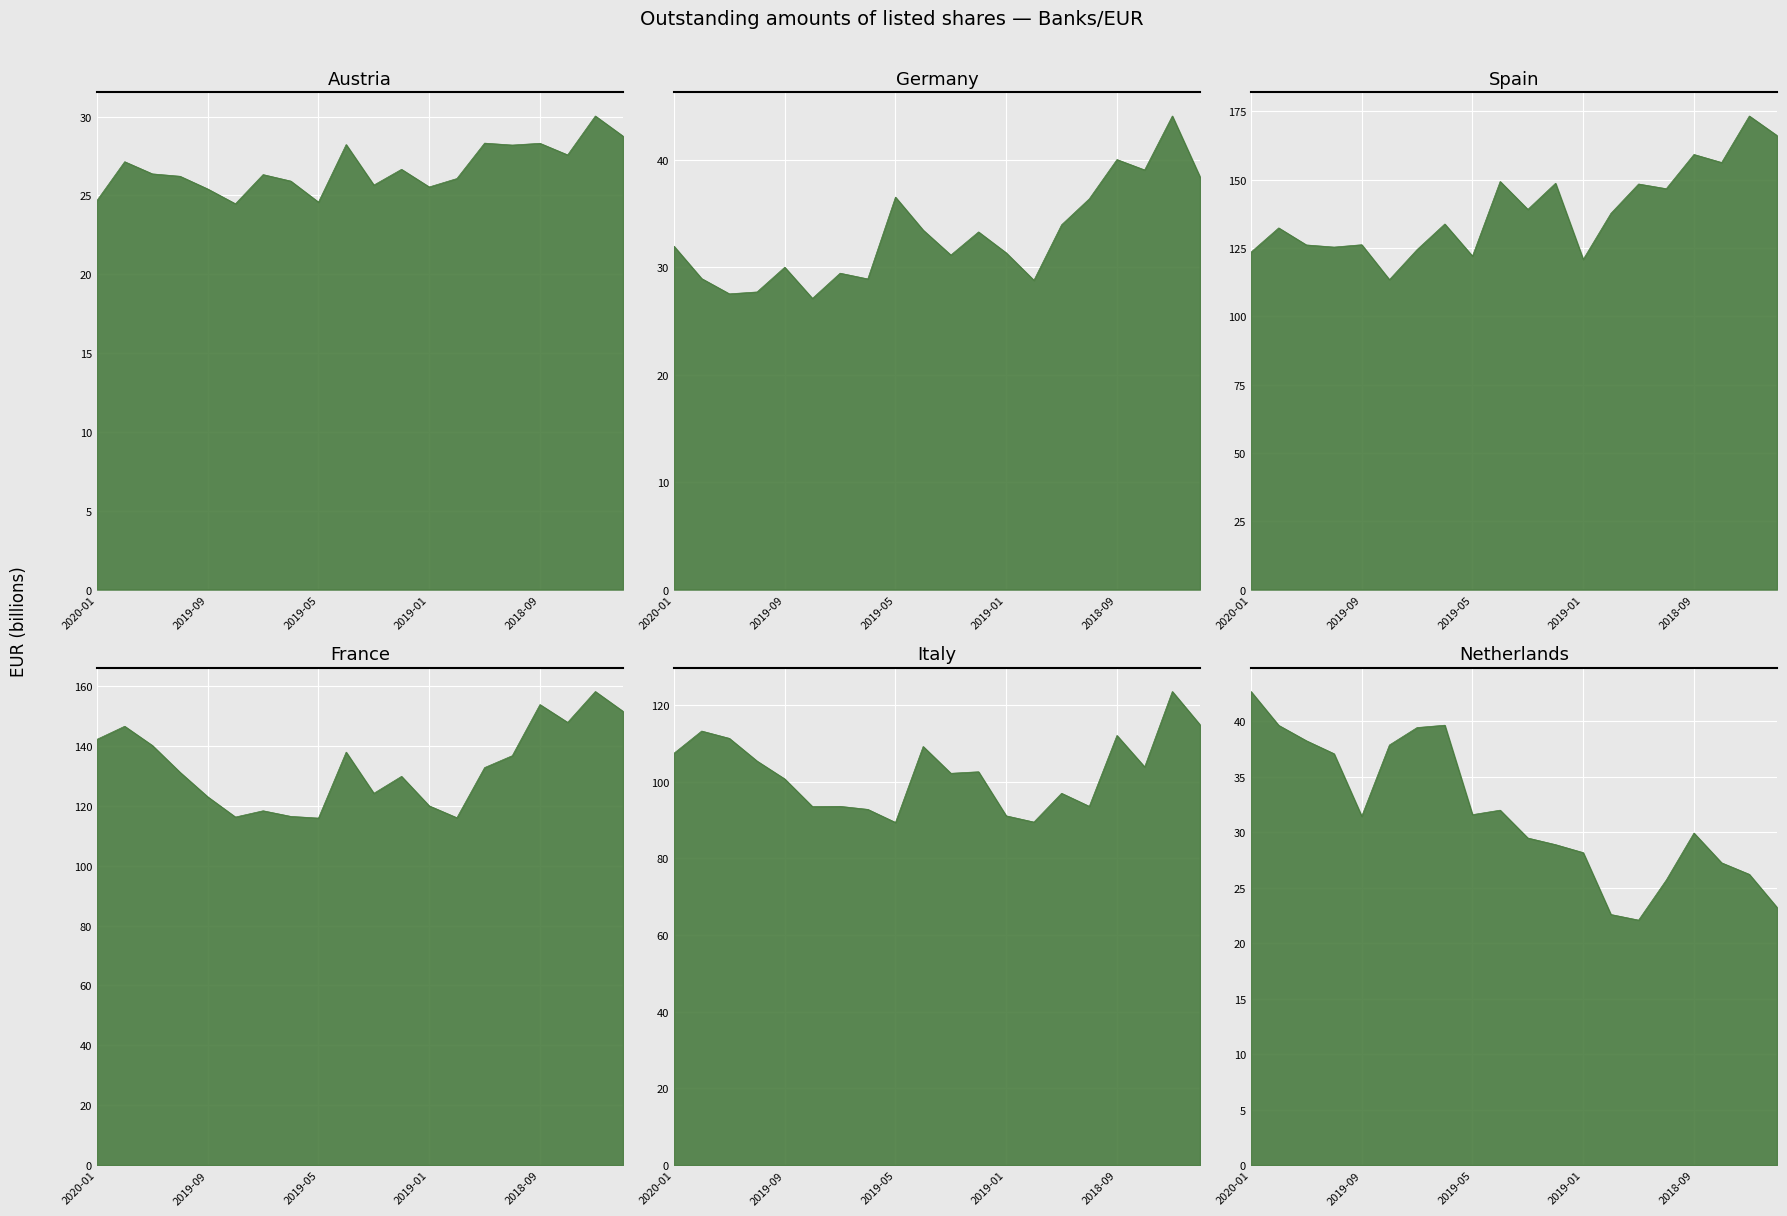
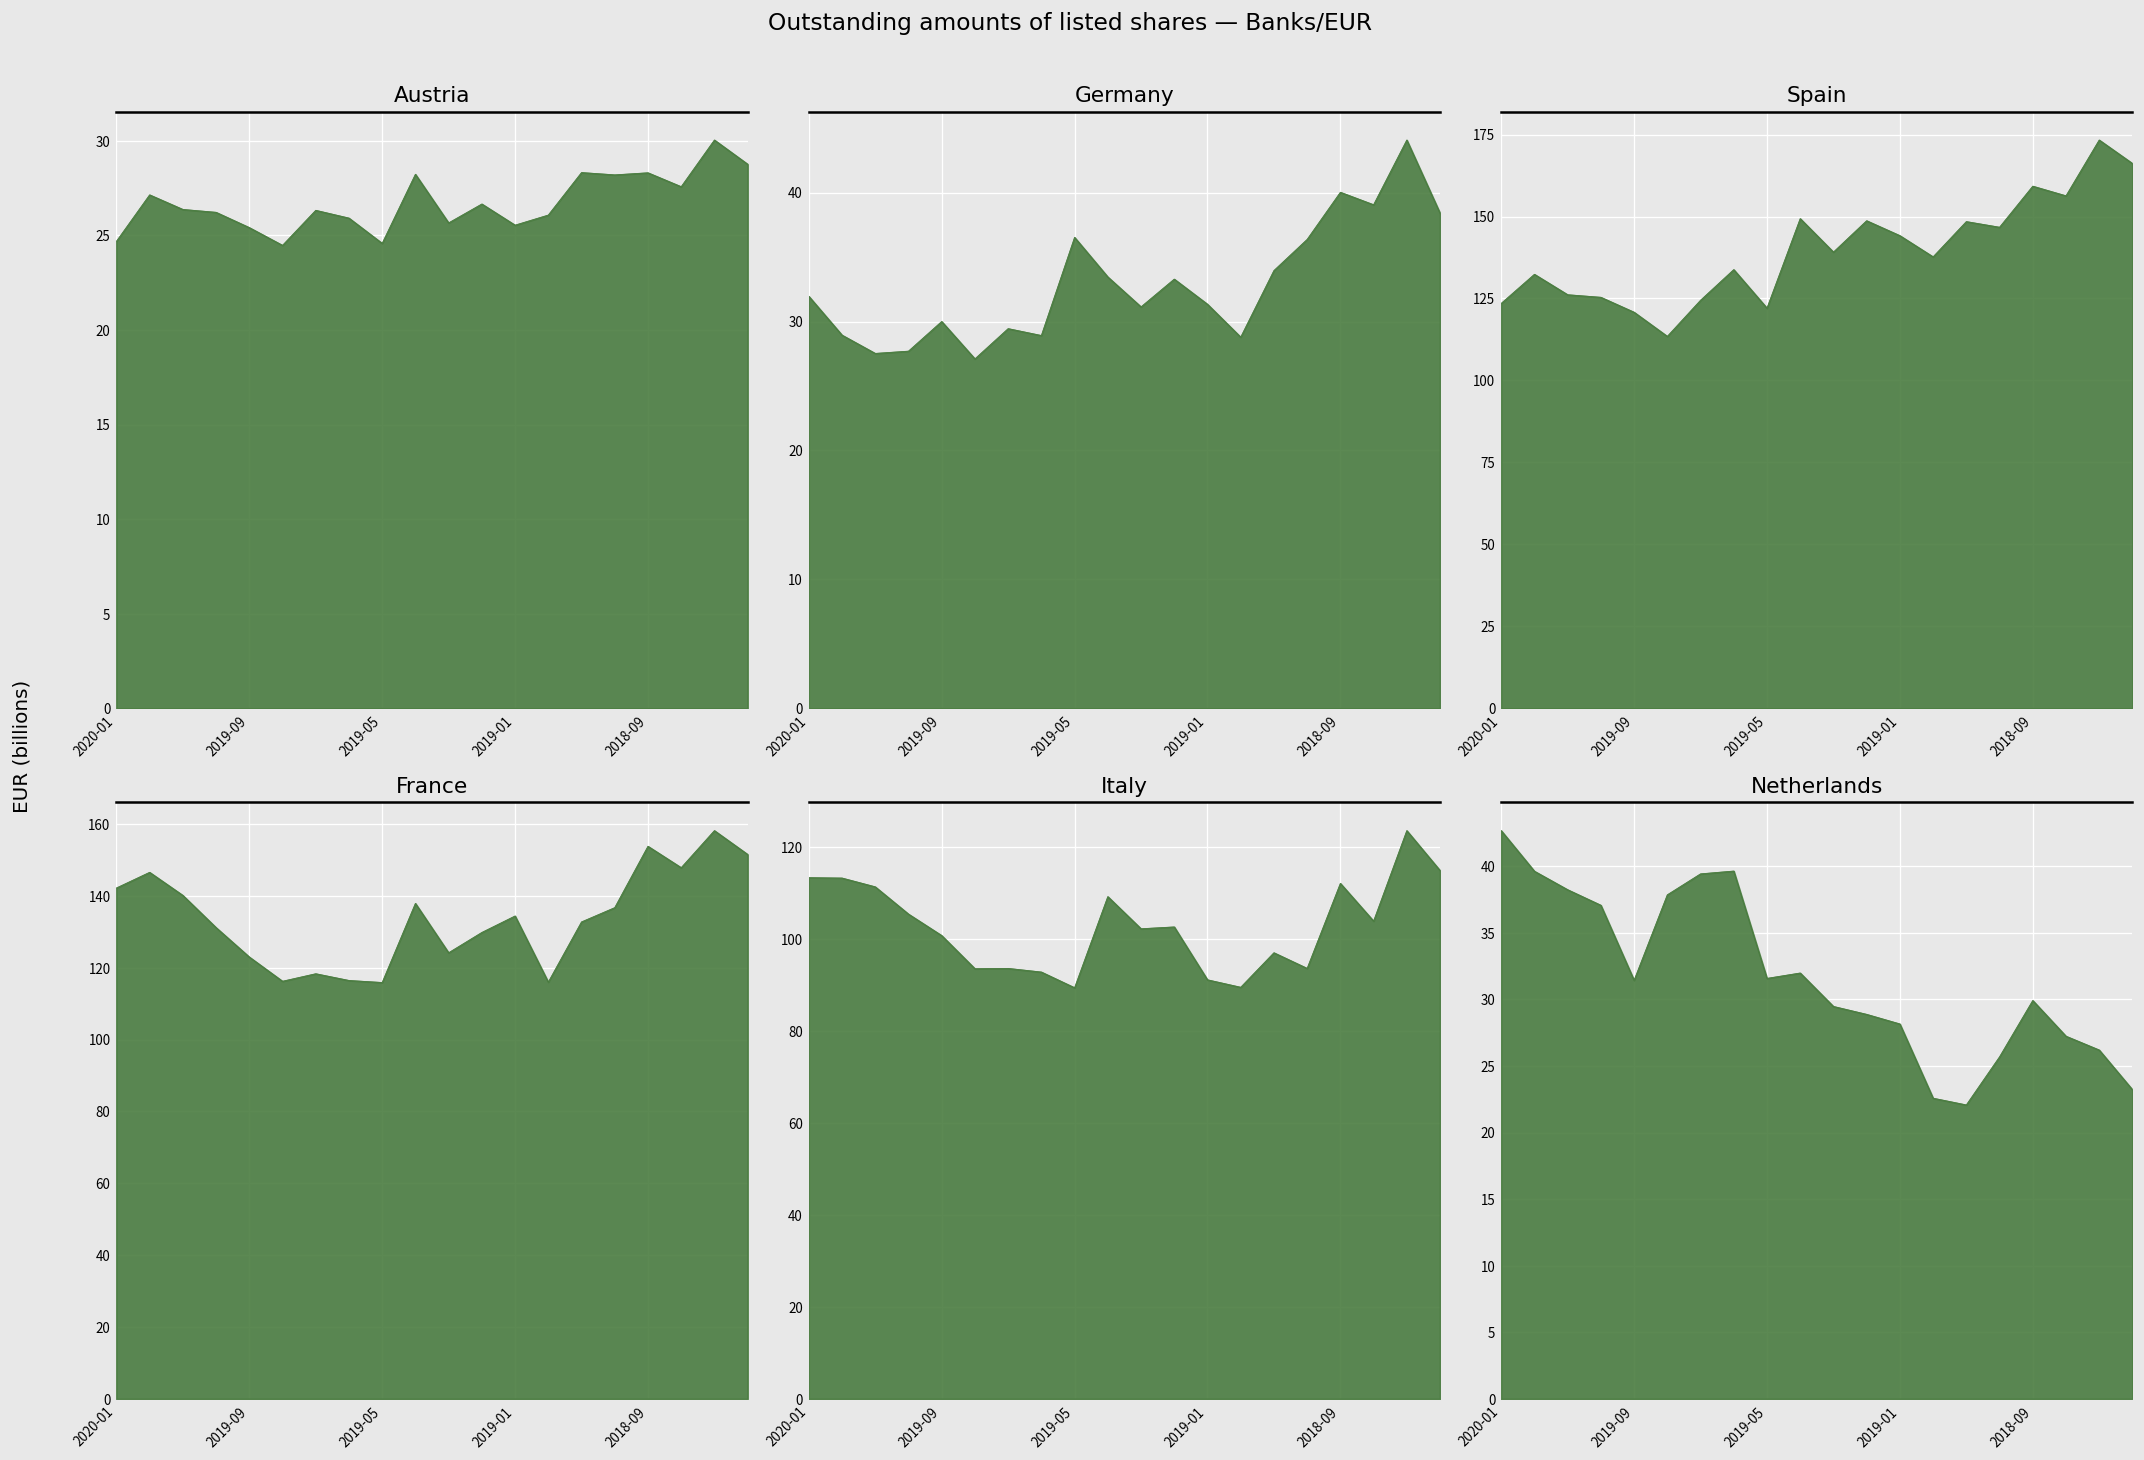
  {
    "Austria": {
      "2020-01": 24.7,
      "2019-09": 25.4,
      "2019-05": 24.6,
      "2019-01": 25.5,
      "2018-09": 28.3
    },
    "Germany": {
      "2020-01": 32.0,
      "2019-09": 30.0,
      "2019-05": 36.5,
      "2019-01": 31.3,
      "2018-09": 40.0
    },
    "Spain": {
      "2020-01": 123,
-     "2019-09": 126,
+     "2019-09": 121,
      "2019-05": 122,
-     "2019-01": 121,
+     "2019-01": 144,
      "2018-09": 159
    },
    "France": {
      "2020-01": 142,
      "2019-09": 123,
      "2019-05": 116,
-     "2019-01": 120,
+     "2019-01": 134,
      "2018-09": 154
    },
    "Italy": {
-     "2020-01": 107,
+     "2020-01": 113,
      "2019-09": 101,
      "2019-05": 89,
      "2019-01": 91,
      "2018-09": 112
    },
    "Netherlands": {
      "2020-01": 42.7,
      "2019-09": 31.4,
      "2019-05": 31.6,
      "2019-01": 28.2,
      "2018-09": 29.9
    }
  }
